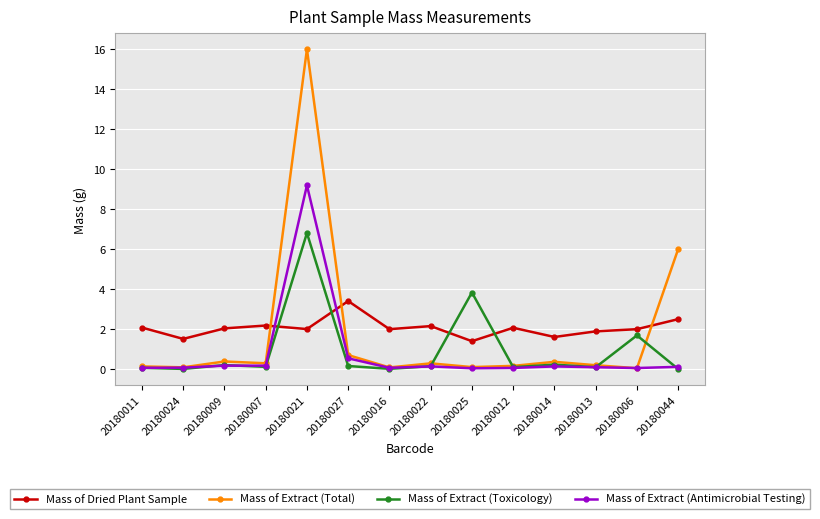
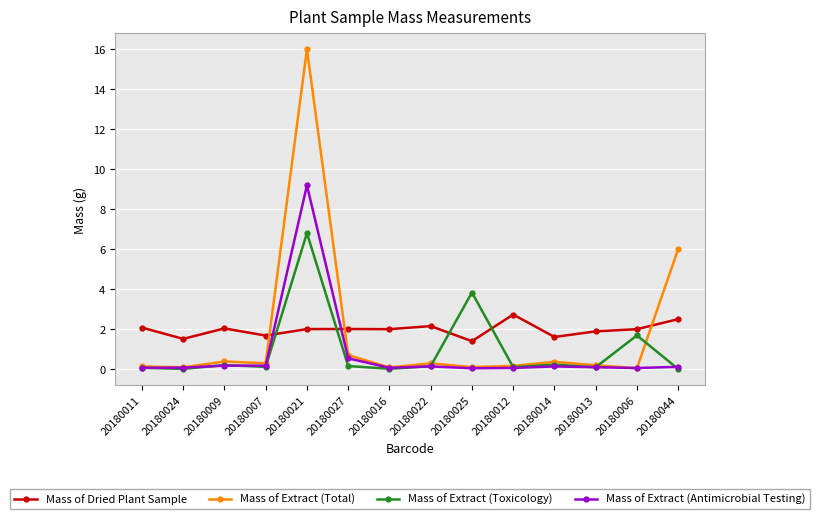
  {
    "Mass of Dried Plant Sample": {
      "20180011": 2.1,
      "20180024": 1.5,
      "20180009": 2.0,
-     "20180007": 2.2,
+     "20180007": 1.7,
      "20180021": 2.0,
-     "20180027": 3.4,
+     "20180027": 2.0,
      "20180016": 2.0,
      "20180022": 2.2,
      "20180025": 1.4,
-     "20180012": 2.1,
+     "20180012": 2.7,
      "20180014": 1.6,
      "20180013": 1.9,
      "20180006": 2.0,
      "20180044": 2.5
    },
    "Mass of Extract (Total)": {
      "20180009": 0.4,
      "20180021": 16.0,
      "20180027": 0.7,
      "20180022": 0.3,
      "20180014": 0.4,
      "20180044": 6.0
    },
    "Mass of Extract (Toxicology)": {
      "20180021": 6.8,
      "20180027": 0.2,
      "20180025": 3.8,
      "20180006": 1.7
    },
    "Mass of Extract (Antimicrobial Testing)": {
      "20180021": 9.2,
      "20180027": 0.5
    }
  }
